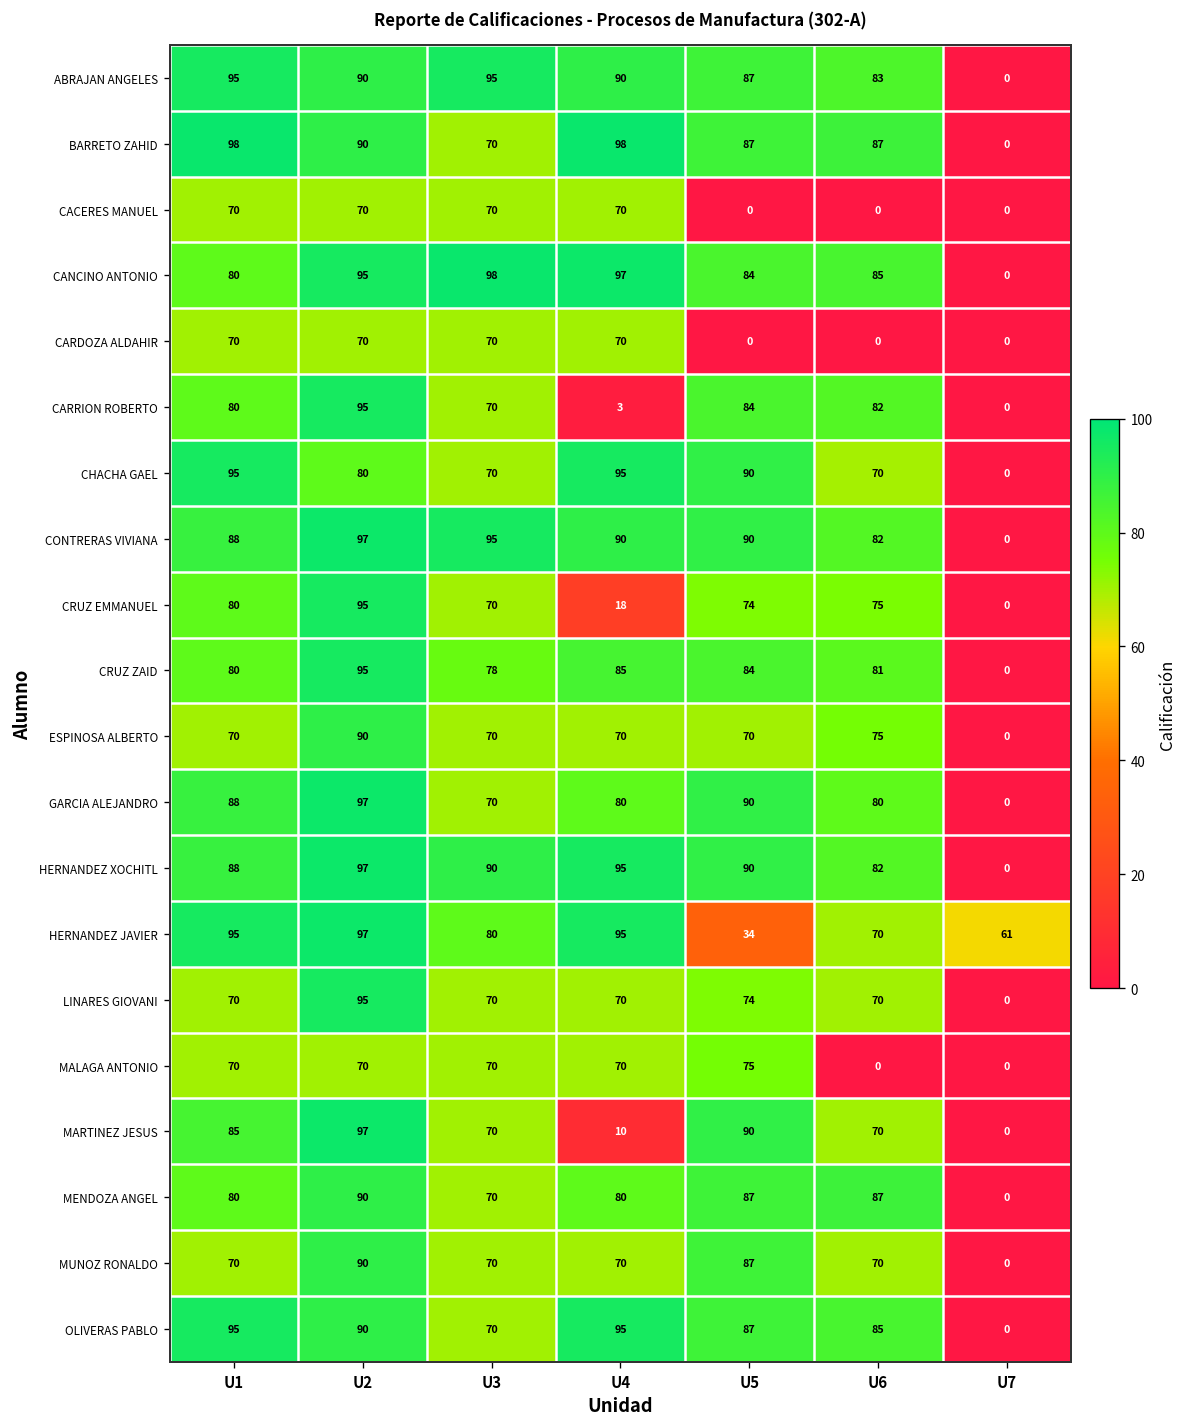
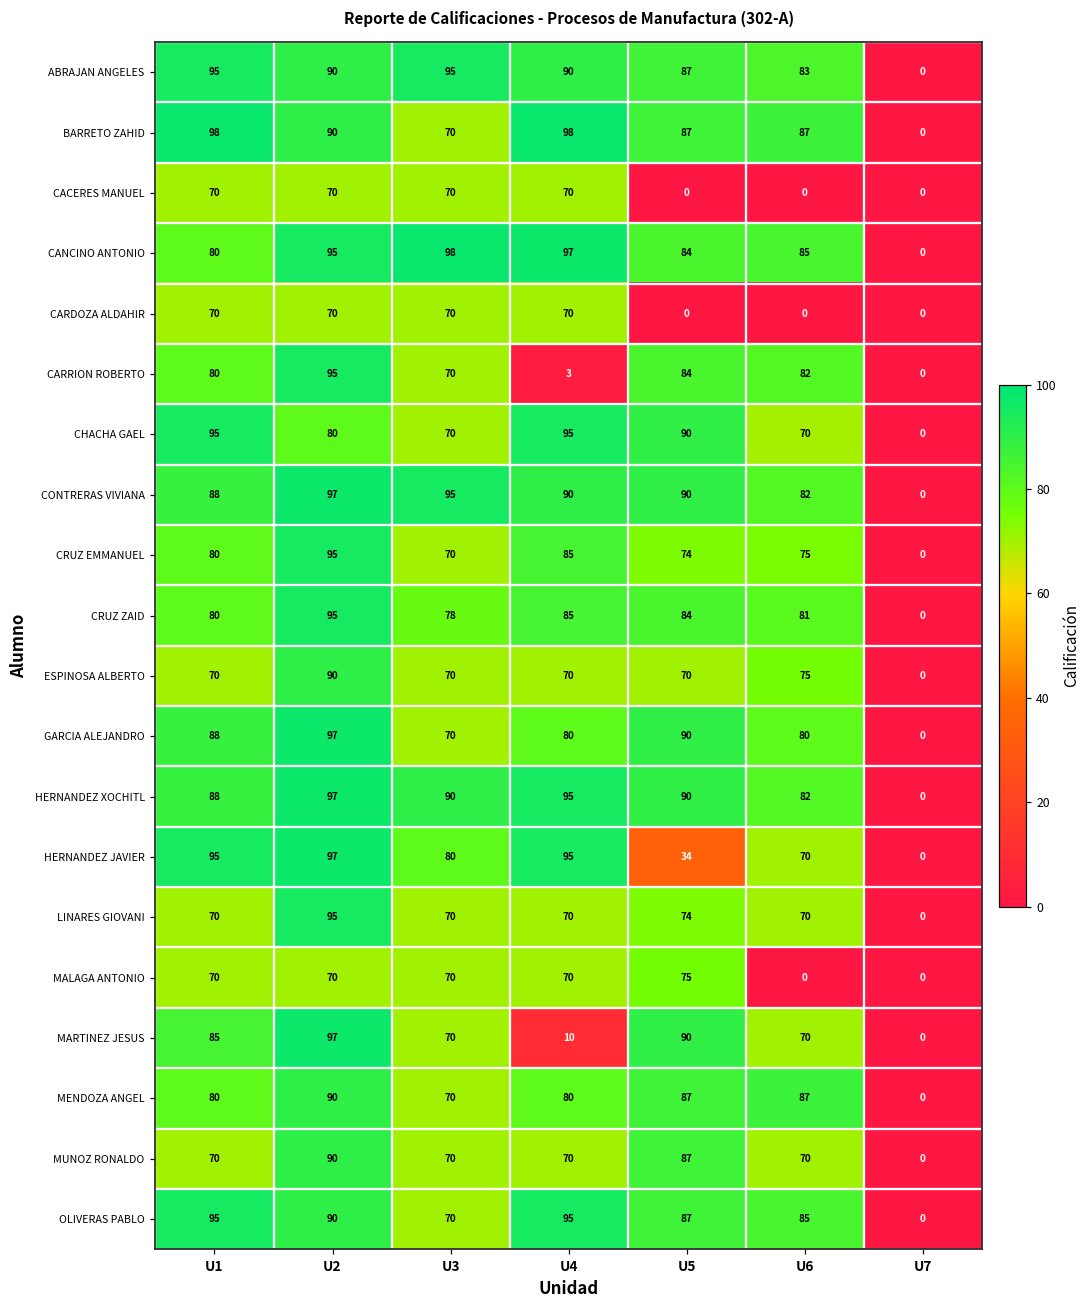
  {
    "ABRAJAN ANGELES": {
      "U1": 95,
      "U2": 90,
      "U3": 95,
      "U4": 90,
      "U5": 87,
      "U6": 83,
      "U7": 0
    },
    "BARRETO ZAHID": {
      "U1": 98,
      "U2": 90,
      "U3": 70,
      "U4": 98,
      "U5": 87,
      "U6": 87,
      "U7": 0
    },
    "CACERES MANUEL": {
      "U1": 70,
      "U2": 70,
      "U3": 70,
      "U4": 70,
      "U5": 0,
      "U6": 0,
      "U7": 0
    },
    "CANCINO ANTONIO": {
      "U1": 80,
      "U2": 95,
      "U3": 98,
      "U4": 97,
      "U5": 84,
      "U6": 85,
      "U7": 0
    },
    "CARDOZA ALDAHIR": {
      "U1": 70,
      "U2": 70,
      "U3": 70,
      "U4": 70,
      "U5": 0,
      "U6": 0,
      "U7": 0
    },
    "CARRION ROBERTO": {
      "U1": 80,
      "U2": 95,
      "U3": 70,
      "U4": 3,
      "U5": 84,
      "U6": 82,
      "U7": 0
    },
    "CHACHA GAEL": {
      "U1": 95,
      "U2": 80,
      "U3": 70,
      "U4": 95,
      "U5": 90,
      "U6": 70,
      "U7": 0
    },
    "CONTRERAS VIVIANA": {
      "U1": 88,
      "U2": 97,
      "U3": 95,
      "U4": 90,
      "U5": 90,
      "U6": 82,
      "U7": 0
    },
    "CRUZ EMMANUEL": {
      "U1": 80,
      "U2": 95,
      "U3": 70,
-     "U4": 18,
+     "U4": 85,
      "U5": 74,
      "U6": 75,
      "U7": 0
    },
    "CRUZ ZAID": {
      "U1": 80,
      "U2": 95,
      "U3": 78,
      "U4": 85,
      "U5": 84,
      "U6": 81,
      "U7": 0
    },
    "ESPINOSA ALBERTO": {
      "U1": 70,
      "U2": 90,
      "U3": 70,
      "U4": 70,
      "U5": 70,
      "U6": 75,
      "U7": 0
    },
    "GARCIA ALEJANDRO": {
      "U1": 88,
      "U2": 97,
      "U3": 70,
      "U4": 80,
      "U5": 90,
      "U6": 80,
      "U7": 0
    },
    "HERNANDEZ XOCHITL": {
      "U1": 88,
      "U2": 97,
      "U3": 90,
      "U4": 95,
      "U5": 90,
      "U6": 82,
      "U7": 0
    },
    "HERNANDEZ JAVIER": {
      "U1": 95,
      "U2": 97,
      "U3": 80,
      "U4": 95,
      "U5": 34,
      "U6": 70,
-     "U7": 61
+     "U7": 0
    },
    "LINARES GIOVANI": {
      "U1": 70,
      "U2": 95,
      "U3": 70,
      "U4": 70,
      "U5": 74,
      "U6": 70,
      "U7": 0
    },
    "MALAGA ANTONIO": {
      "U1": 70,
      "U2": 70,
      "U3": 70,
      "U4": 70,
      "U5": 75,
      "U6": 0,
      "U7": 0
    },
    "MARTINEZ JESUS": {
      "U1": 85,
      "U2": 97,
      "U3": 70,
      "U4": 10,
      "U5": 90,
      "U6": 70,
      "U7": 0
    },
    "MENDOZA ANGEL": {
      "U1": 80,
      "U2": 90,
      "U3": 70,
      "U4": 80,
      "U5": 87,
      "U6": 87,
      "U7": 0
    },
    "MUNOZ RONALDO": {
      "U1": 70,
      "U2": 90,
      "U3": 70,
      "U4": 70,
      "U5": 87,
      "U6": 70,
      "U7": 0
    },
    "OLIVERAS PABLO": {
      "U1": 95,
      "U2": 90,
      "U3": 70,
      "U4": 95,
      "U5": 87,
      "U6": 85,
      "U7": 0
    }
  }
